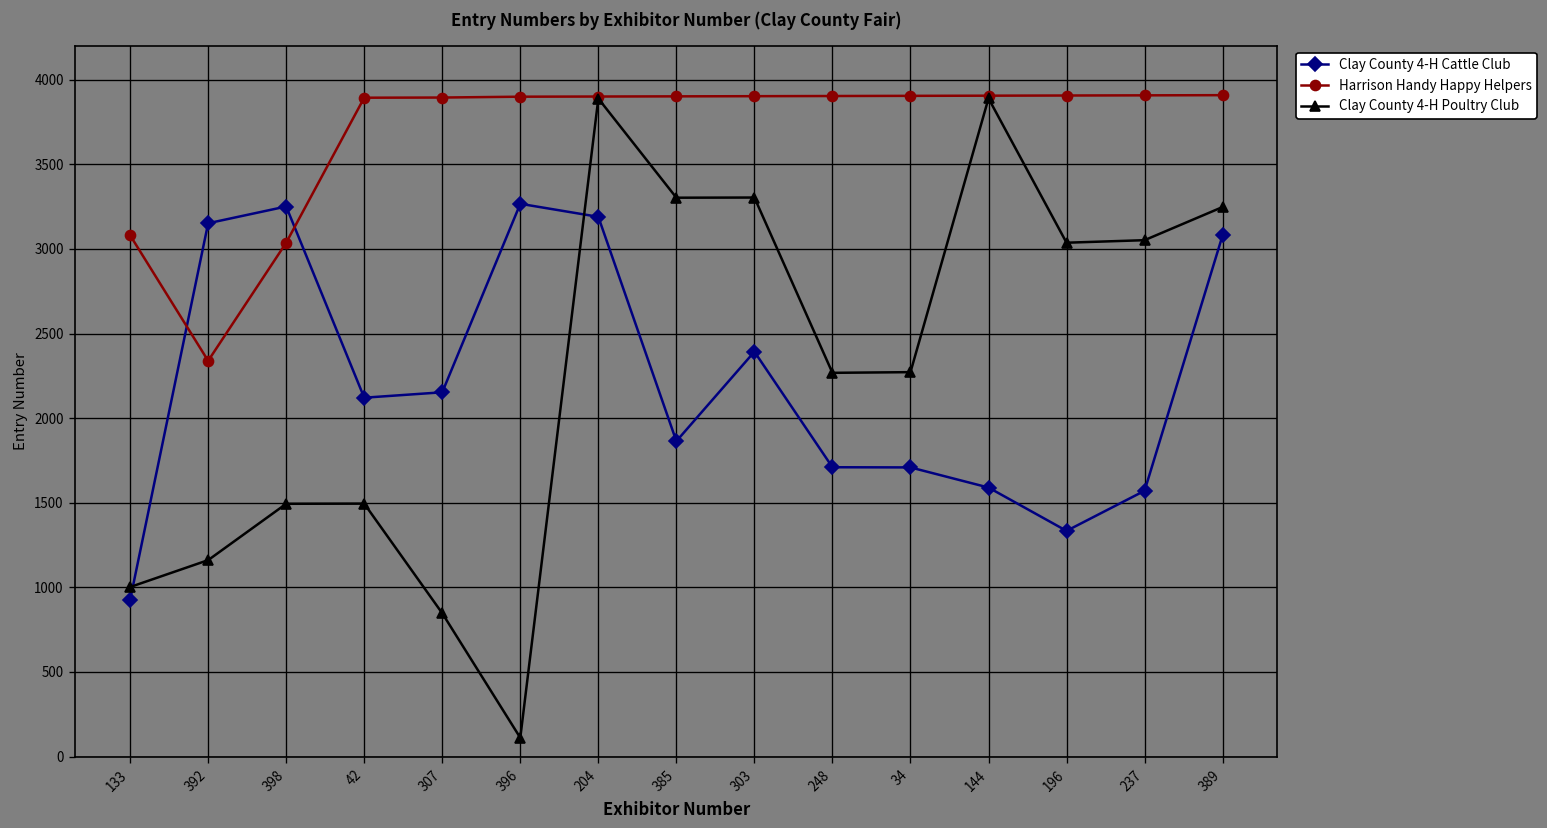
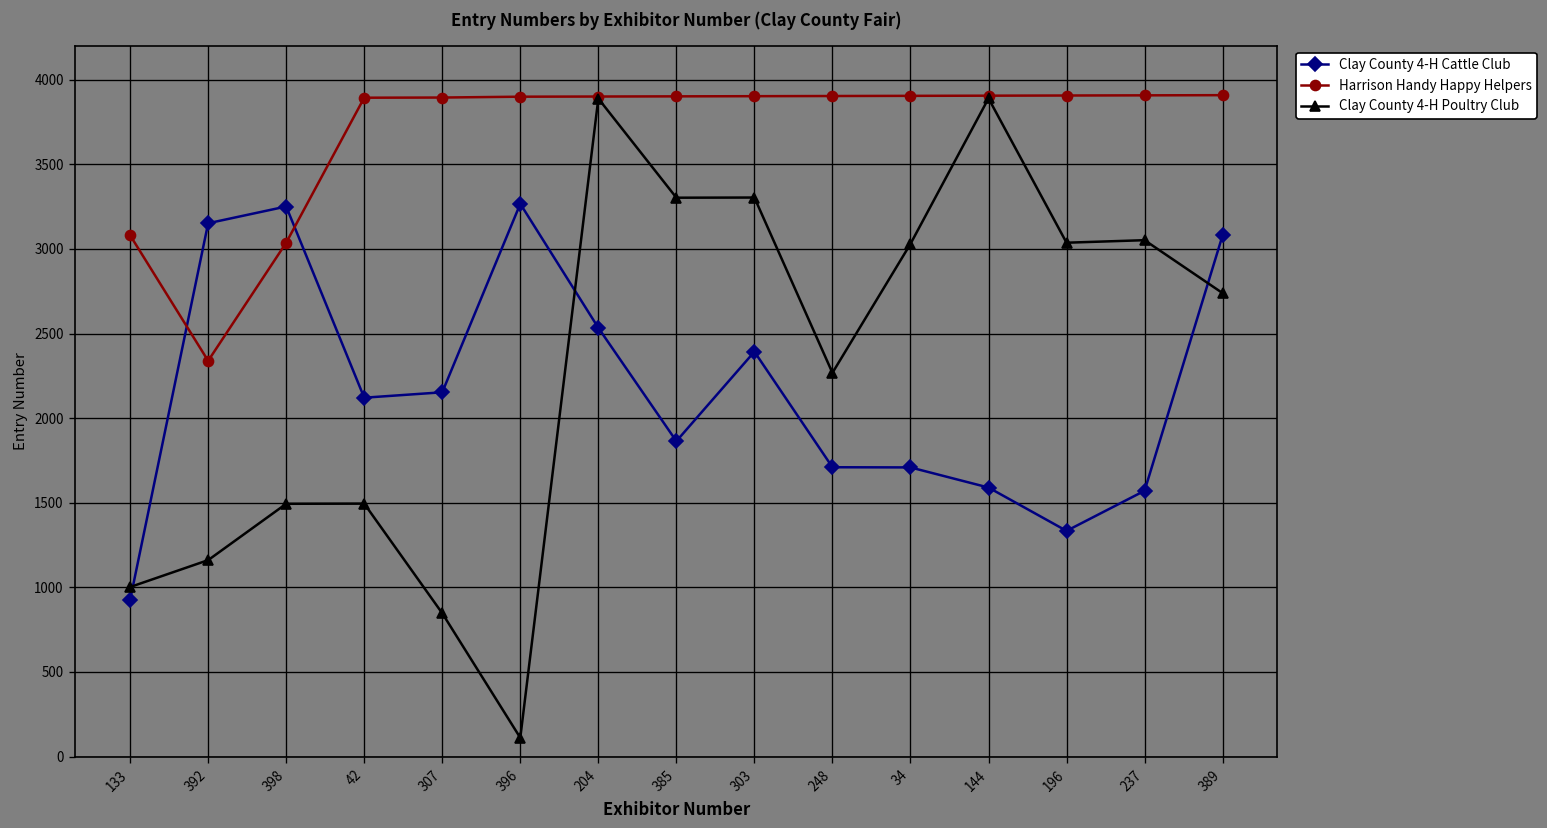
  {
    "Clay County 4-H Cattle Club": {
      "133": 930,
      "392": 3150,
      "398": 3250,
      "42": 2120,
      "307": 2150,
      "396": 3270,
-     "204": 3190,
+     "204": 2530,
      "385": 1860,
      "303": 2390,
      "248": 1710,
      "34": 1710,
      "144": 1590,
      "196": 1330,
      "237": 1570,
      "389": 3080
    },
    "Harrison Handy Happy Helpers": {
      "133": 3080,
      "392": 2340,
      "398": 3040,
      "42": 3890,
      "307": 3900,
      "396": 3900,
      "385": 3900,
      "303": 3900,
      "248": 3900,
      "34": 3910,
      "196": 3910,
      "237": 3910,
      "389": 3910
    },
    "Clay County 4-H Poultry Club": {
      "133": 1000,
      "392": 1160,
      "398": 1490,
      "42": 1500,
      "307": 850,
      "396": 110,
      "385": 3300,
      "303": 3300,
      "248": 2270,
-     "34": 2270,
+     "34": 3030,
      "196": 3040,
      "237": 3050,
-     "389": 3250
+     "389": 2740
    }
  }
